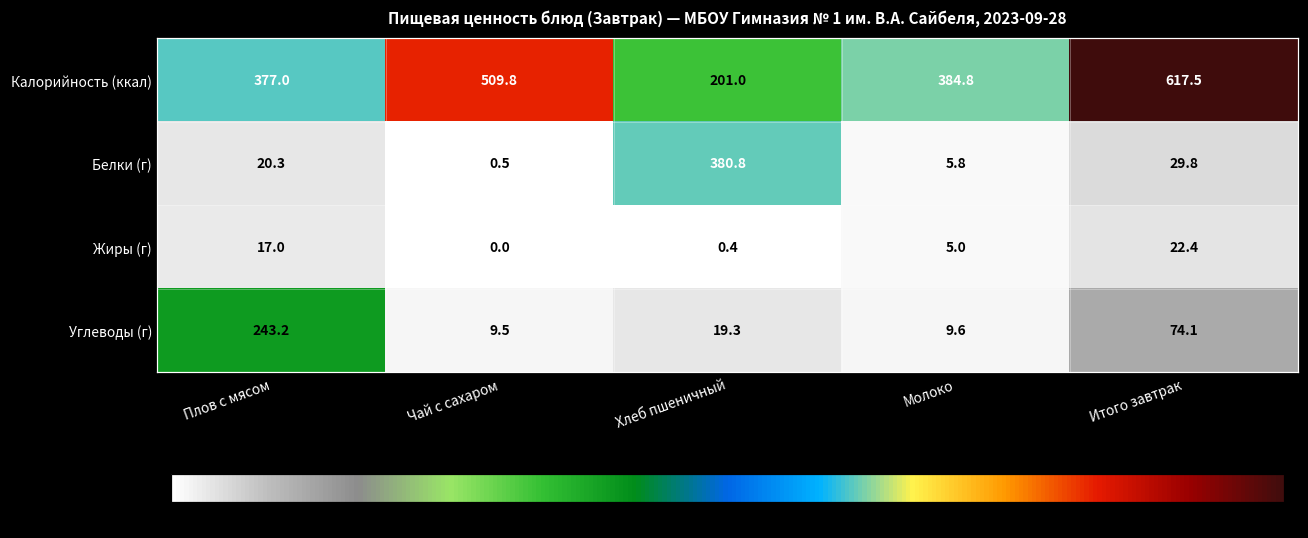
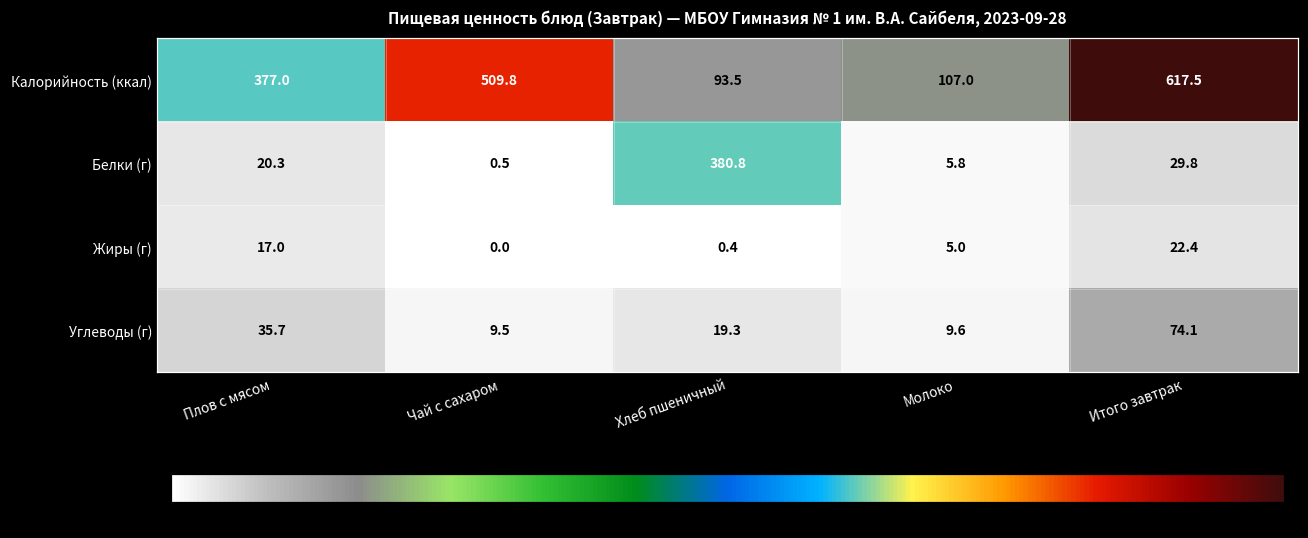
  {
    "Калорийность (ккал)": {
      "Плов с мясом": 377.0,
      "Чай с сахаром": 509.8,
-     "Хлеб пшеничный": 201.0,
-     "Молоко": 384.8,
+     "Хлеб пшеничный": 93.5,
+     "Молоко": 107.0,
      "Итого завтрак": 617.5
    },
    "Белки (г)": {
      "Плов с мясом": 20.3,
      "Чай с сахаром": 0.5,
      "Хлеб пшеничный": 380.8,
      "Молоко": 5.8,
      "Итого завтрак": 29.8
    },
    "Жиры (г)": {
      "Плов с мясом": 17.0,
      "Чай с сахаром": 0.0,
      "Хлеб пшеничный": 0.4,
      "Молоко": 5.0,
      "Итого завтрак": 22.4
    },
    "Углеводы (г)": {
-     "Плов с мясом": 243.2,
+     "Плов с мясом": 35.7,
      "Чай с сахаром": 9.5,
      "Хлеб пшеничный": 19.3,
      "Молоко": 9.6,
      "Итого завтрак": 74.1
    }
  }
